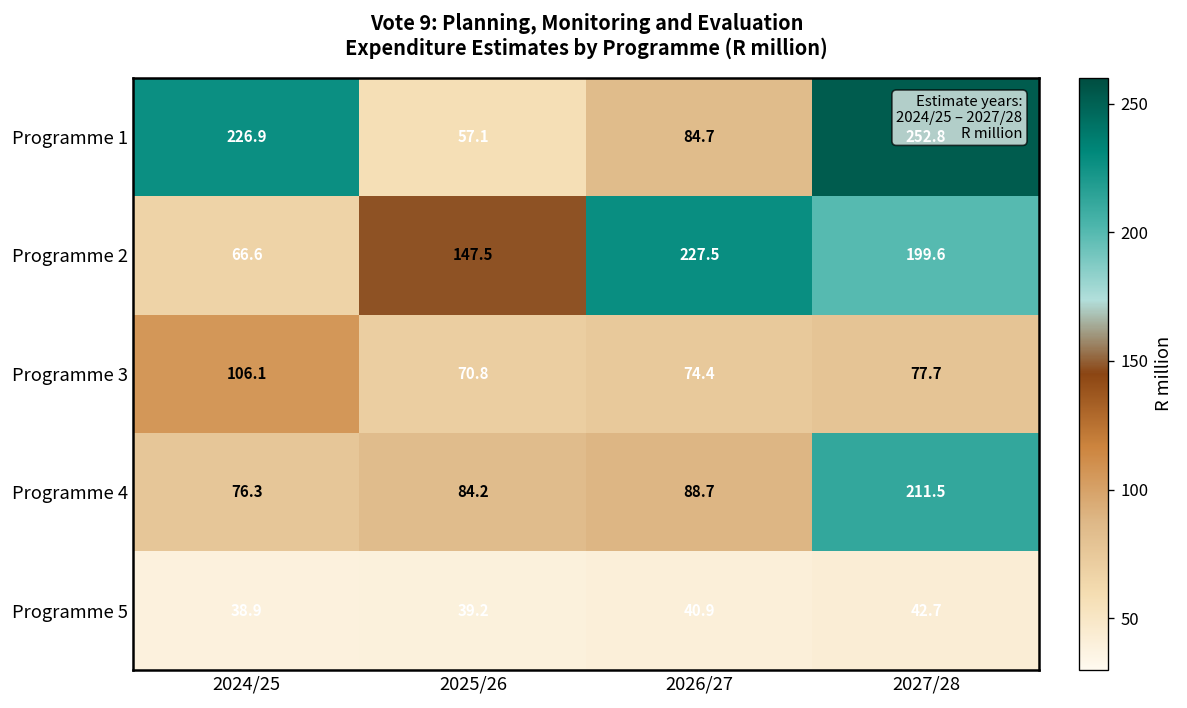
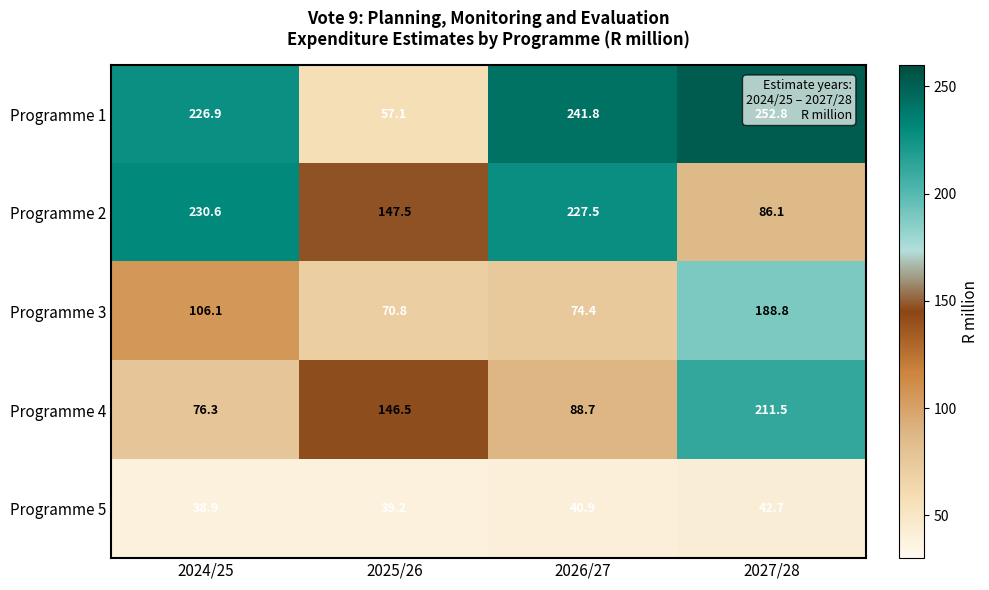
  {
    "Programme 1": {
      "2024/25": 226.9,
      "2025/26": 57.1,
-     "2026/27": 84.7
+     "2026/27": 241.8
    },
    "Programme 2": {
-     "2024/25": 66.6,
+     "2024/25": 230.6,
      "2025/26": 147.5,
      "2026/27": 227.5,
-     "2027/28": 199.6
+     "2027/28": 86.1
    },
    "Programme 3": {
      "2024/25": 106.1,
      "2025/26": 70.8,
      "2026/27": 74.4,
-     "2027/28": 77.7
+     "2027/28": 188.8
    },
    "Programme 4": {
      "2024/25": 76.3,
-     "2025/26": 84.2,
+     "2025/26": 146.5,
      "2026/27": 88.7,
      "2027/28": 211.5
    }
  }
